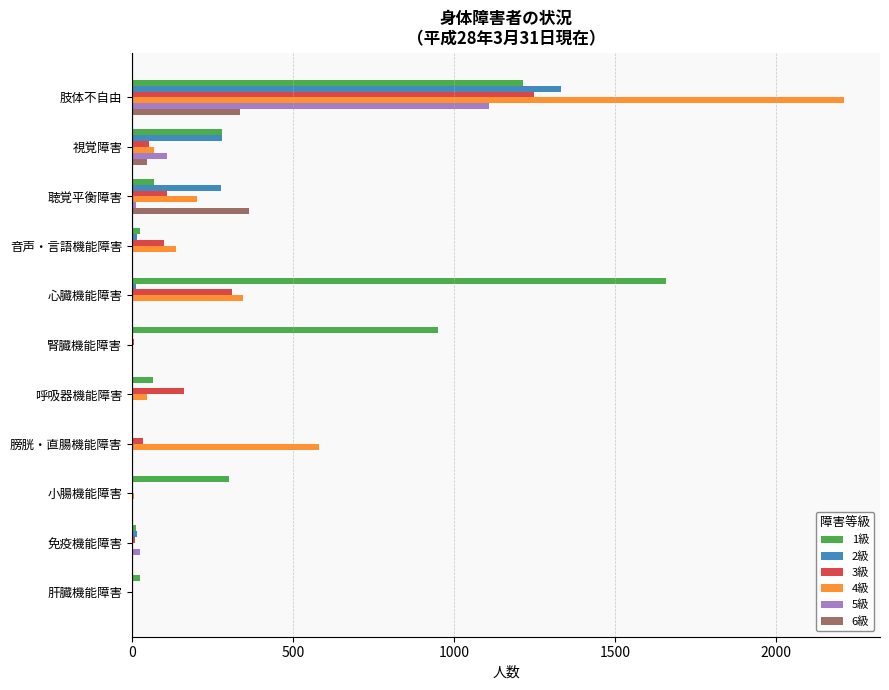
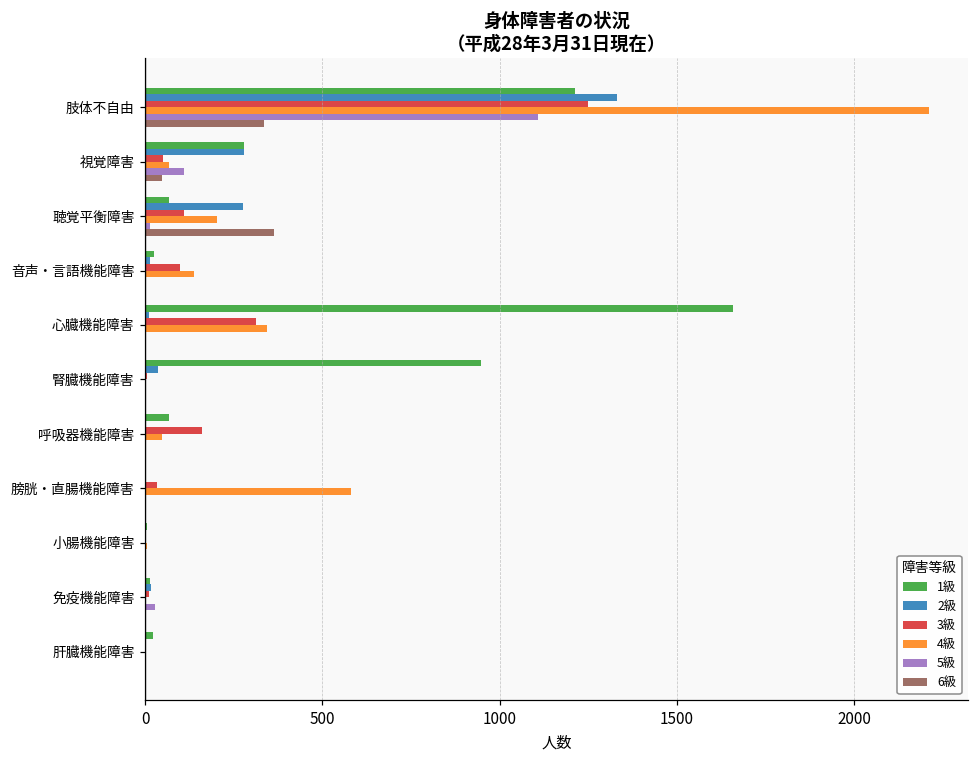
  {
    "1級": {
      "肢体不自由": 1210,
      "視覚障害": 280,
      "聴覚平衡障害": 70,
      "音声・言語機能障害": 30,
      "心臓機能障害": 1660,
      "腎臓機能障害": 950,
      "呼吸器機能障害": 70,
-     "小腸機能障害": 300,
+     "小腸機能障害": 10,
      "免疫機能障害": 10,
      "肝臓機能障害": 20
    },
    "2級": {
      "肢体不自由": 1330,
      "視覚障害": 280,
      "聴覚平衡障害": 280,
      "音声・言語機能障害": 10,
      "心臓機能障害": 10,
-     "腎臓機能障害": 0,
+     "腎臓機能障害": 40,
      "小腸機能障害": 0,
      "免疫機能障害": 20
    },
    "3級": {
      "肢体不自由": 1250,
      "視覚障害": 50,
      "聴覚平衡障害": 110,
      "音声・言語機能障害": 100,
      "心臓機能障害": 310,
      "呼吸器機能障害": 160,
      "膀胱・直腸機能障害": 30,
      "免疫機能障害": 10,
      "肝臓機能障害": 0
    },
    "4級": {
      "肢体不自由": 2210,
      "視覚障害": 70,
      "聴覚平衡障害": 200,
      "音声・言語機能障害": 140,
      "心臓機能障害": 340,
      "呼吸器機能障害": 50,
      "膀胱・直腸機能障害": 580,
      "肝臓機能障害": 0
    },
    "5級": {
      "肢体不自由": 1110,
      "視覚障害": 110,
      "聴覚平衡障害": 10,
      "音声・言語機能障害": 0,
      "心臓機能障害": 0,
      "腎臓機能障害": 0,
      "呼吸器機能障害": 0,
      "膀胱・直腸機能障害": 0,
      "小腸機能障害": 0,
      "免疫機能障害": 30,
      "肝臓機能障害": 0
    },
    "6級": {
      "肢体不自由": 340,
      "視覚障害": 50,
      "聴覚平衡障害": 360,
      "音声・言語機能障害": 0,
      "心臓機能障害": 0,
      "腎臓機能障害": 0,
      "呼吸器機能障害": 0,
      "膀胱・直腸機能障害": 0,
      "小腸機能障害": 0,
      "免疫機能障害": 0,
      "肝臓機能障害": 0
    }
  }
